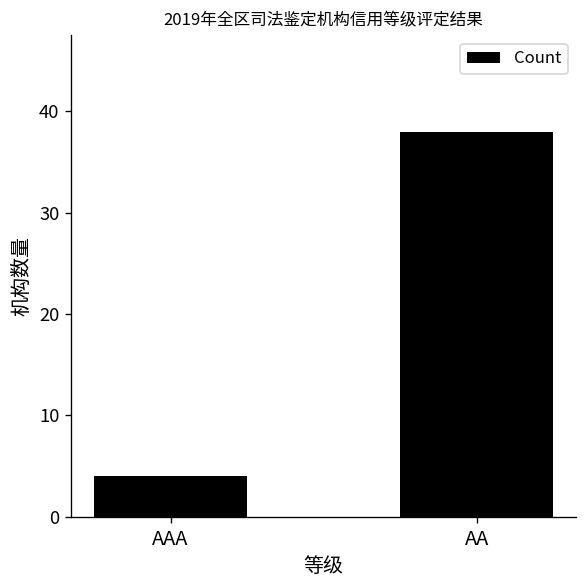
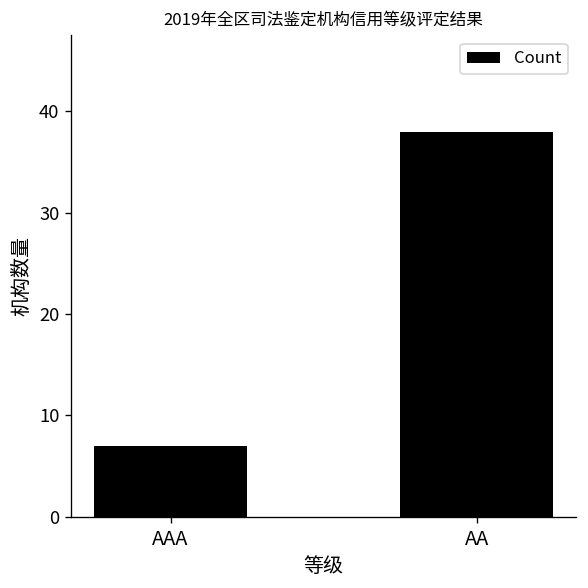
  {
-   "AAA": 4,
+   "AAA": 7,
    "AA": 38
  }
